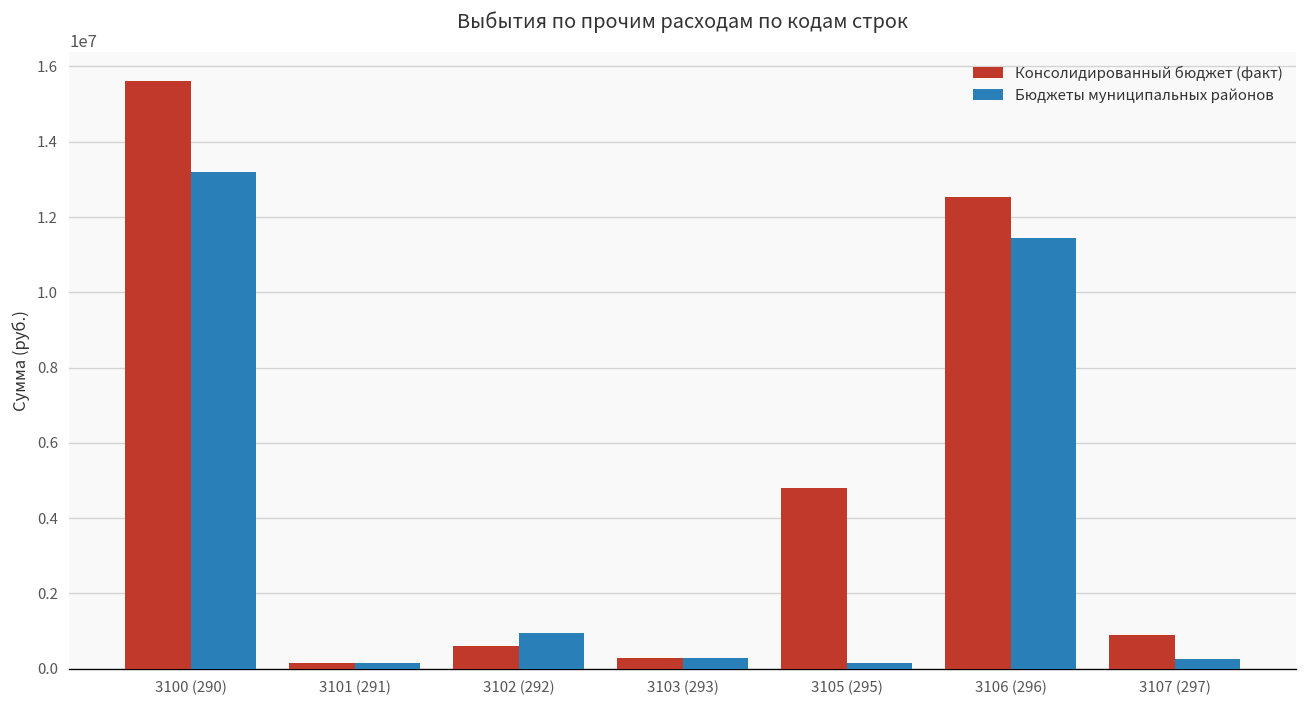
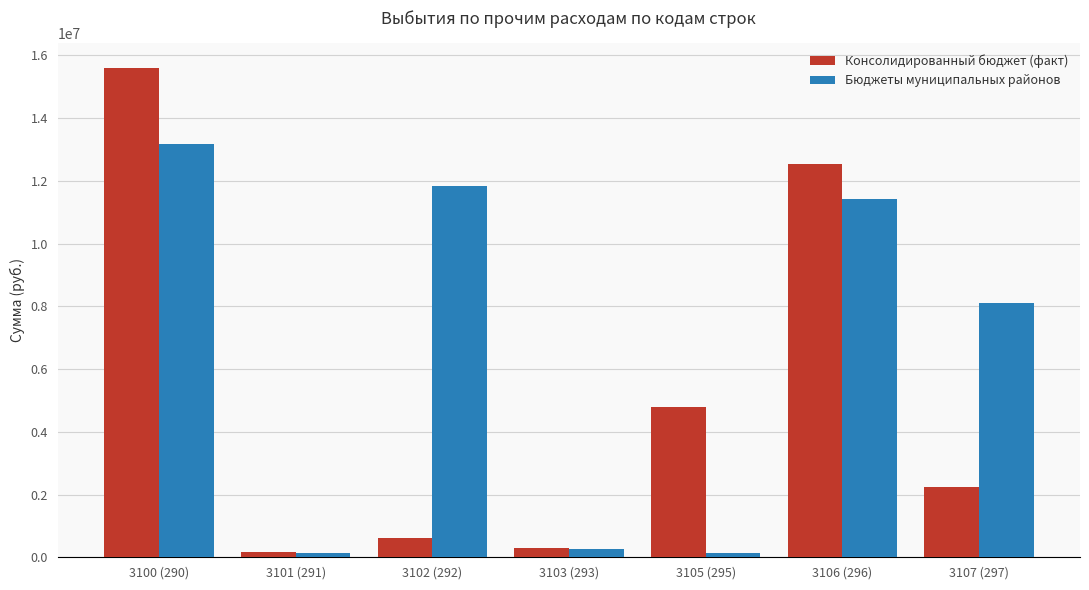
  {
    "Консолидированный бюджет (факт)": {
      "3100 (290)": 15600000,
      "3101 (291)": 200000,
      "3102 (292)": 600000,
      "3103 (293)": 300000,
      "3105 (295)": 4800000,
      "3106 (296)": 12500000,
-     "3107 (297)": 900000
+     "3107 (297)": 2200000
    },
    "Бюджеты муниципальных районов": {
      "3100 (290)": 13200000,
      "3101 (291)": 100000,
-     "3102 (292)": 900000,
+     "3102 (292)": 11800000,
      "3103 (293)": 300000,
      "3105 (295)": 100000,
      "3106 (296)": 11400000,
-     "3107 (297)": 200000
+     "3107 (297)": 8100000
    }
  }
